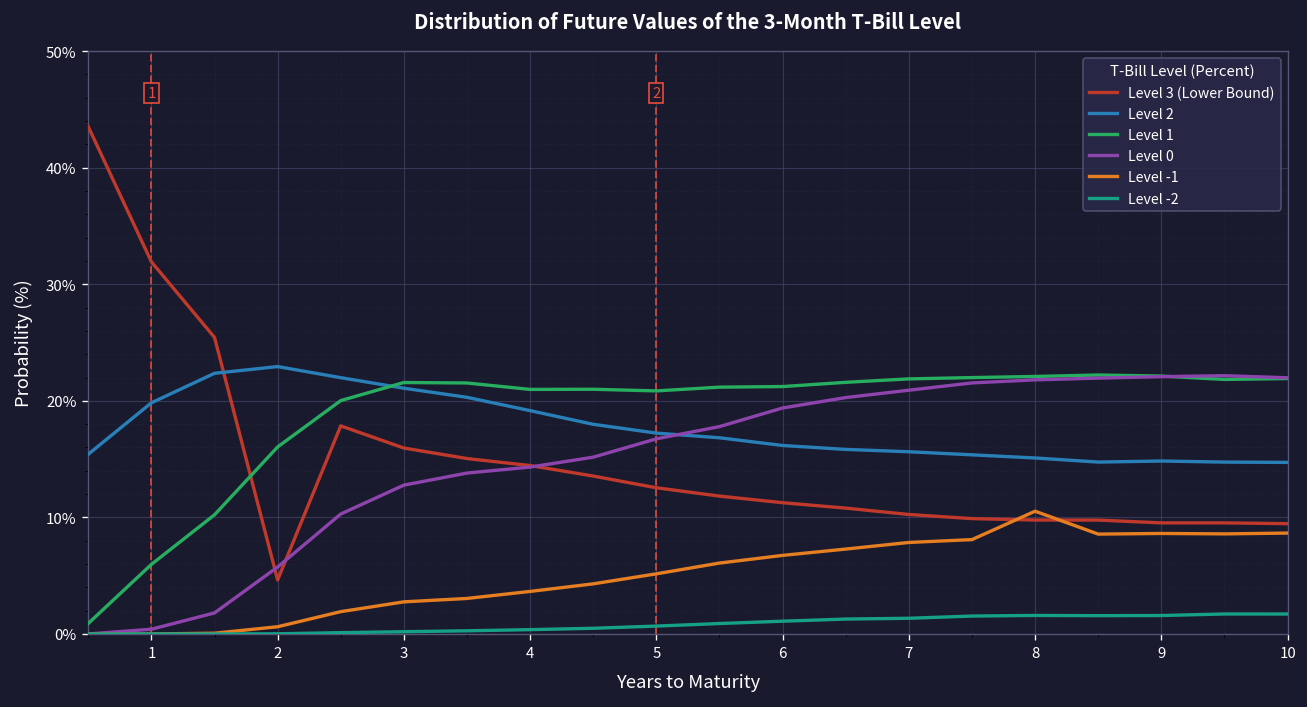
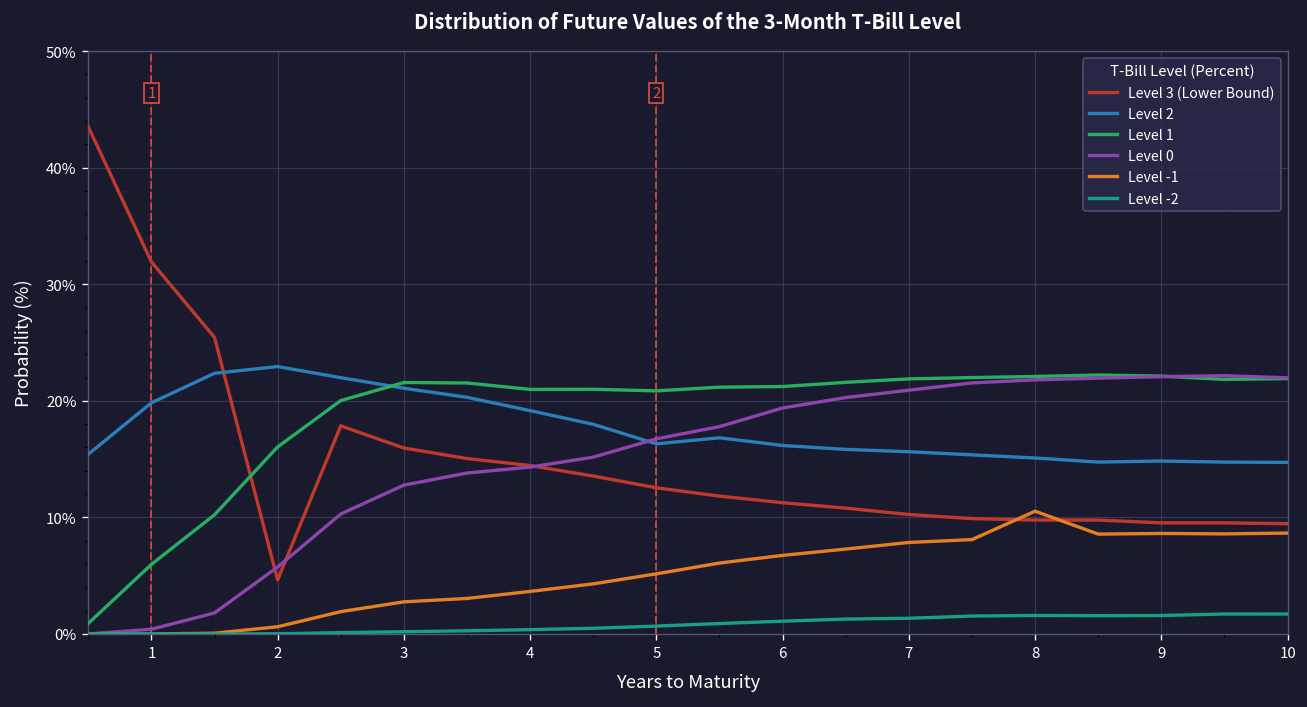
  {
    "Level 3 (Lower Bound)": {
      "1": "32%",
      "2": "5%",
      "3": "16%",
      "5": "13%",
      "6": "11%",
      "7": "10%",
      "8": "10%",
      "9": "10%",
      "10": "9%"
    },
    "Level 2": {
      "1": "20%",
      "2": "23%",
      "3": "21%",
      "4": "19%",
-     "5": "17%",
+     "5": "16%",
      "6": "16%",
      "7": "16%",
      "8": "15%",
      "9": "15%",
      "10": "15%"
    },
    "Level 0": {
      "1": "0%",
      "2": "6%",
      "3": "13%",
      "5": "17%",
      "6": "19%",
      "7": "21%",
      "8": "22%"
    },
    "Level -1": {
      "2": "1%",
      "3": "3%",
      "4": "4%",
      "5": "5%",
      "6": "7%",
      "7": "8%",
      "8": "11%",
      "9": "9%",
      "10": "9%"
    }
  }
